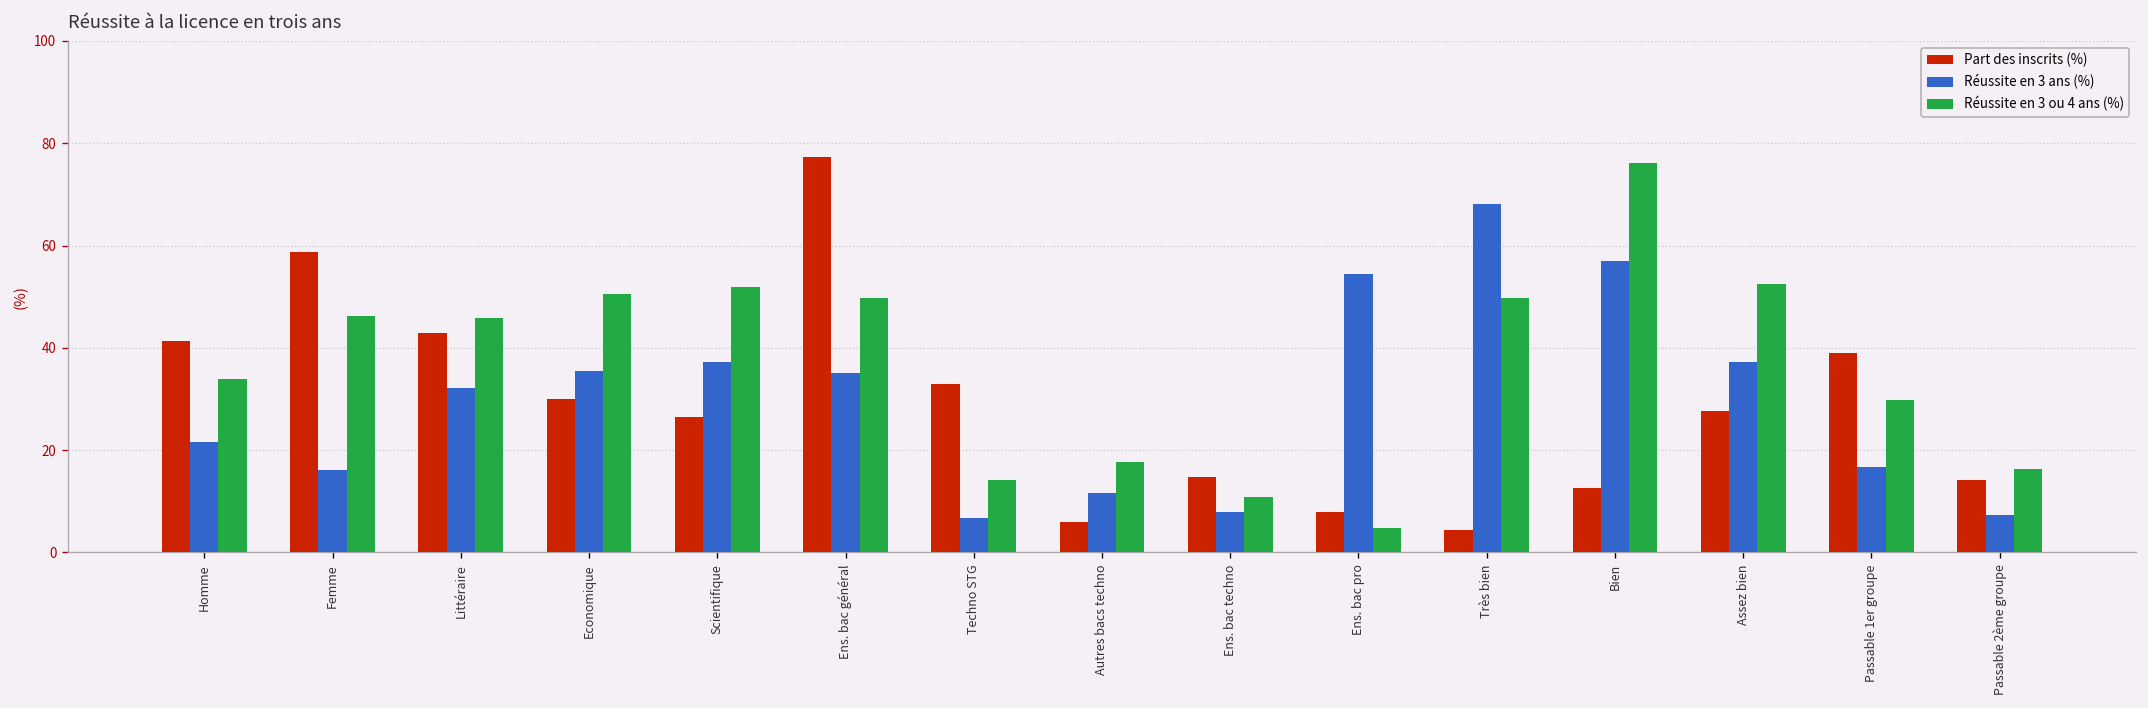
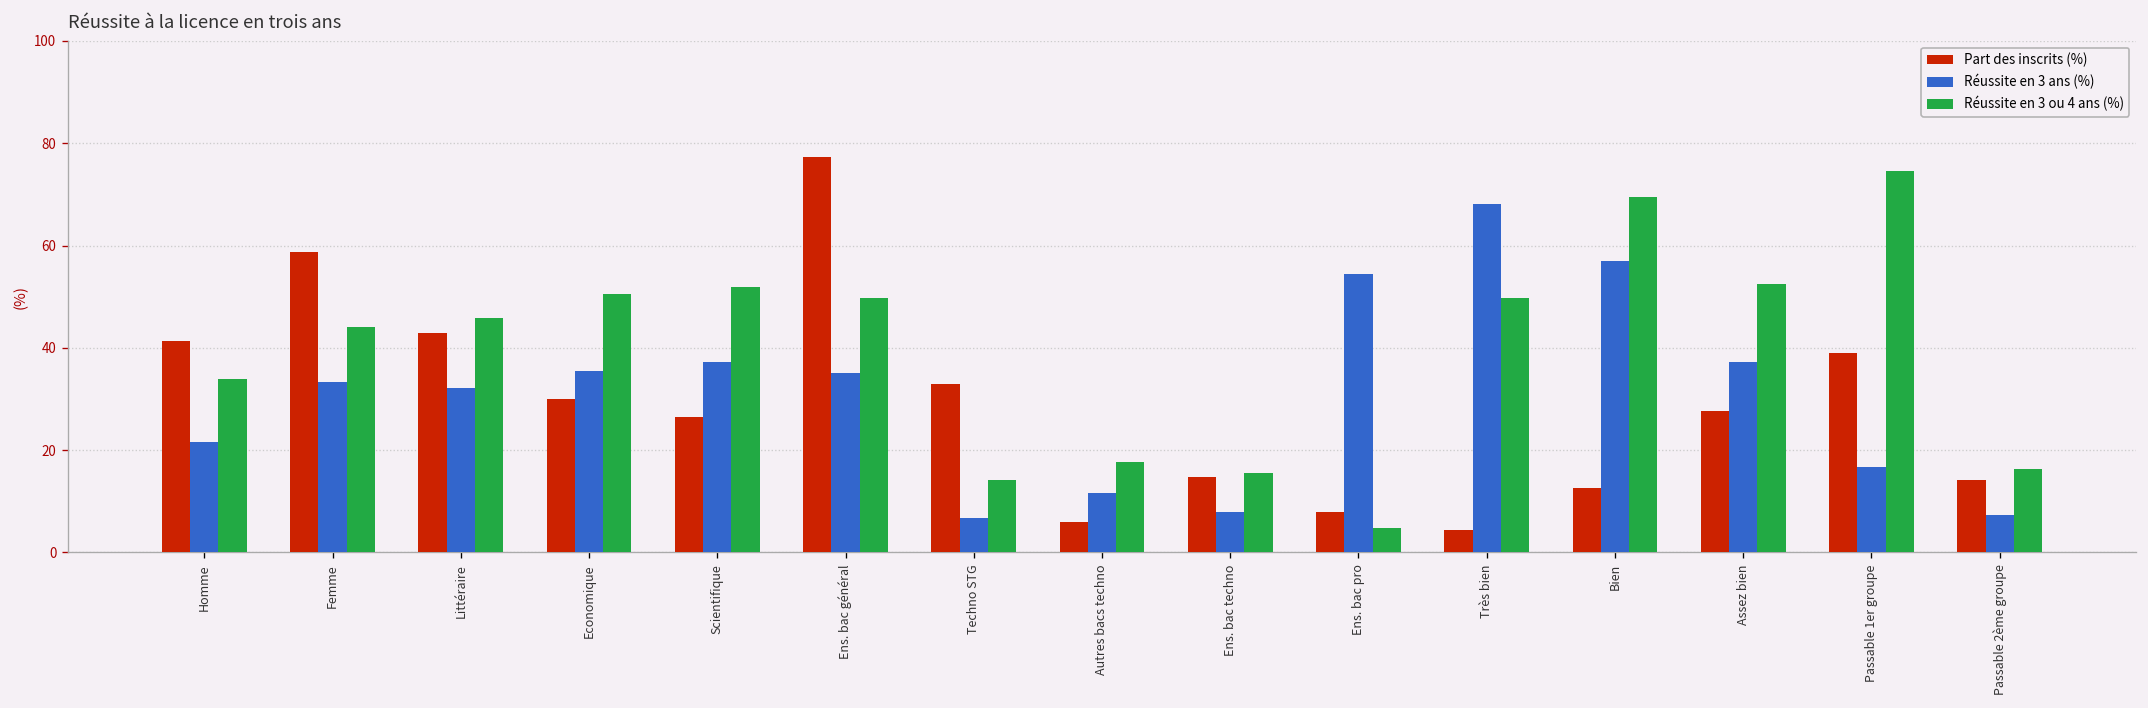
  {
    "Part des inscrits (%)": {
      "Homme": 41,
      "Femme": 59,
      "Littéraire": 43,
      "Economique": 30,
      "Scientifique": 27,
      "Ens. bac général": 77,
      "Techno STG": 33,
      "Autres bacs techno": 6,
      "Ens. bac techno": 15,
      "Ens. bac pro": 8,
      "Très bien": 4,
      "Bien": 13,
      "Assez bien": 28,
      "Passable 1er groupe": 39,
      "Passable 2ème groupe": 14
    },
    "Réussite en 3 ans (%)": {
      "Homme": 22,
-     "Femme": 16,
+     "Femme": 33,
      "Littéraire": 32,
      "Economique": 35,
      "Scientifique": 37,
      "Ens. bac général": 35,
      "Techno STG": 7,
      "Autres bacs techno": 12,
      "Ens. bac techno": 8,
      "Ens. bac pro": 54,
      "Très bien": 68,
      "Bien": 57,
      "Assez bien": 37,
      "Passable 1er groupe": 17,
      "Passable 2ème groupe": 7
    },
    "Réussite en 3 ou 4 ans (%)": {
      "Homme": 34,
-     "Femme": 46,
+     "Femme": 44,
      "Littéraire": 46,
      "Economique": 51,
      "Scientifique": 52,
      "Ens. bac général": 50,
      "Techno STG": 14,
      "Autres bacs techno": 18,
-     "Ens. bac techno": 11,
+     "Ens. bac techno": 16,
      "Ens. bac pro": 5,
      "Très bien": 50,
-     "Bien": 76,
+     "Bien": 70,
      "Assez bien": 52,
-     "Passable 1er groupe": 30,
+     "Passable 1er groupe": 75,
      "Passable 2ème groupe": 16
    }
  }
